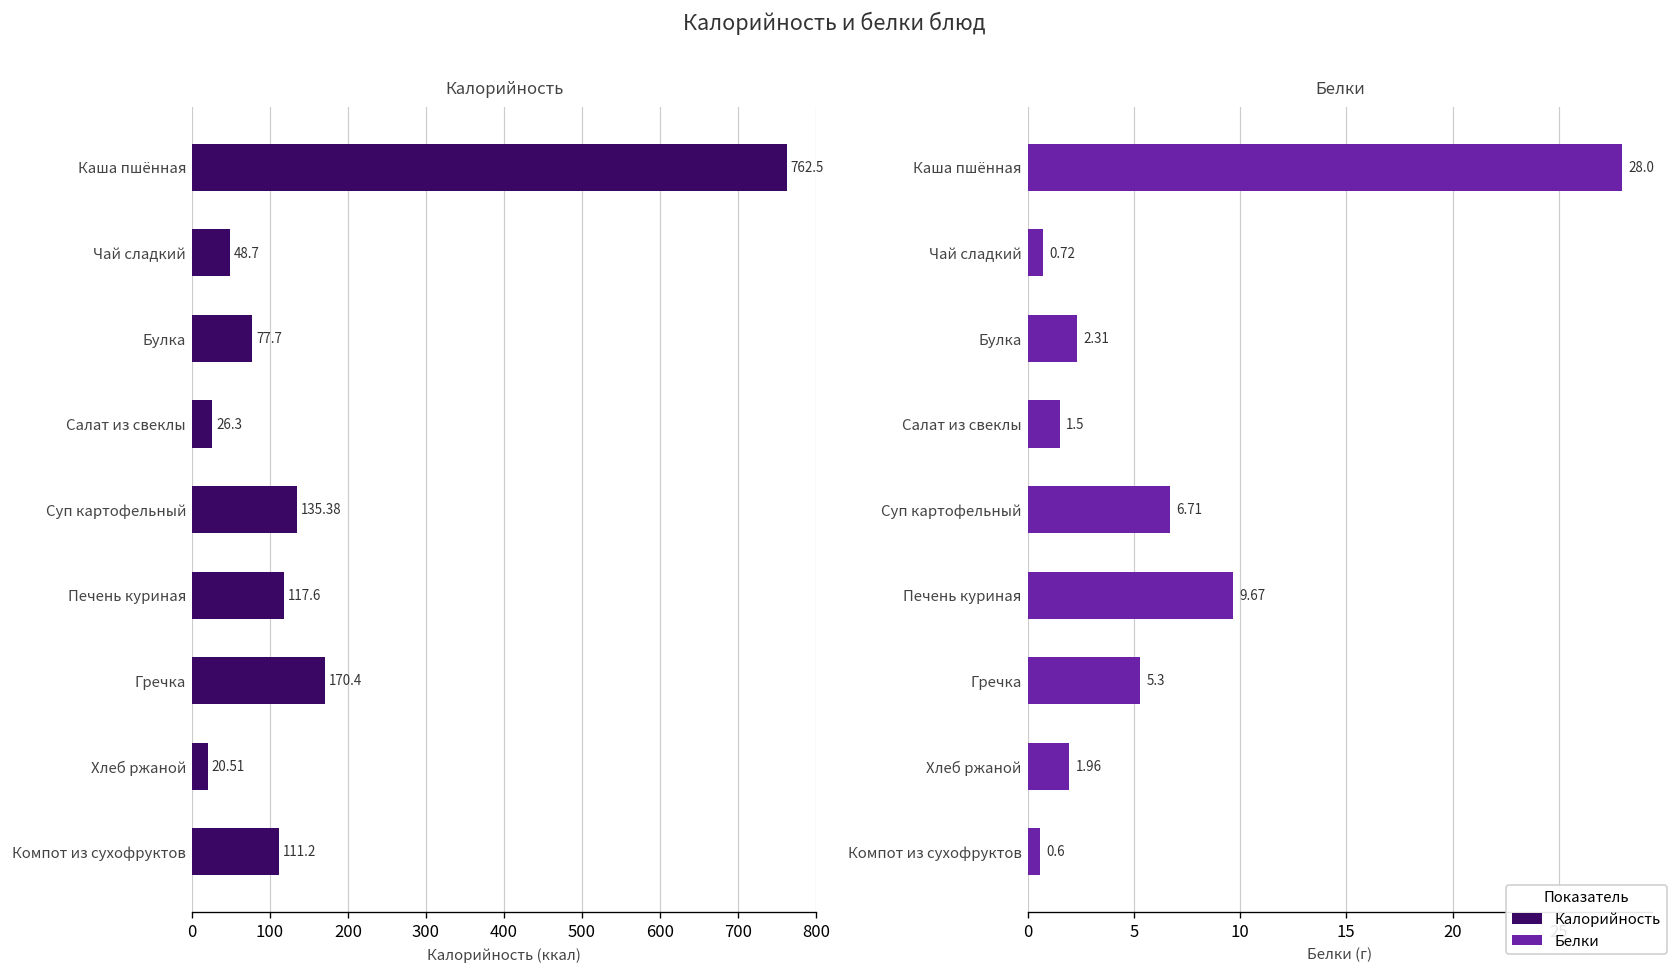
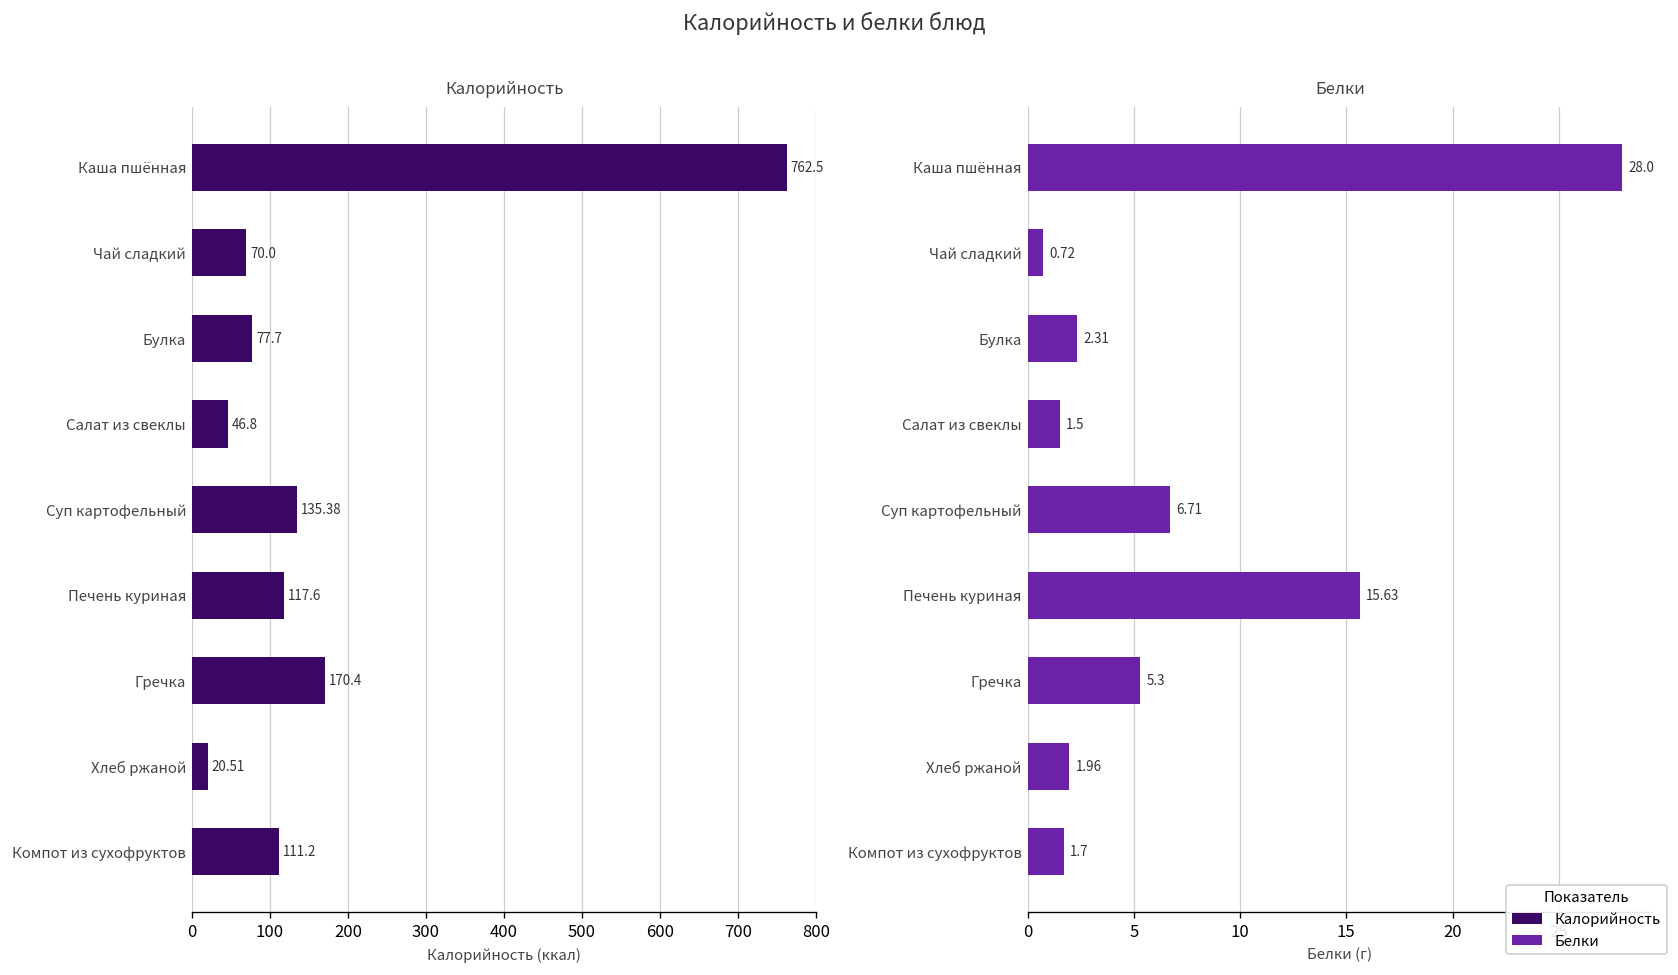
  {
    "Калорийность": {
      "Каша пшённая": 762.5,
-     "Чай сладкий": 48.7,
+     "Чай сладкий": 70.0,
      "Булка": 77.7,
-     "Салат из свеклы": 26.3,
+     "Салат из свеклы": 46.8,
      "Суп картофельный": 135.38,
      "Печень куриная": 117.6,
      "Гречка": 170.4,
      "Хлеб ржаной": 20.51,
      "Компот из сухофруктов": 111.2
    },
    "Белки": {
      "Каша пшённая": 28.0,
      "Чай сладкий": 0.72,
      "Булка": 2.31,
      "Салат из свеклы": 1.5,
      "Суп картофельный": 6.71,
-     "Печень куриная": 9.67,
+     "Печень куриная": 15.63,
      "Гречка": 5.3,
      "Хлеб ржаной": 1.96,
-     "Компот из сухофруктов": 0.6
+     "Компот из сухофруктов": 1.7
    }
  }
